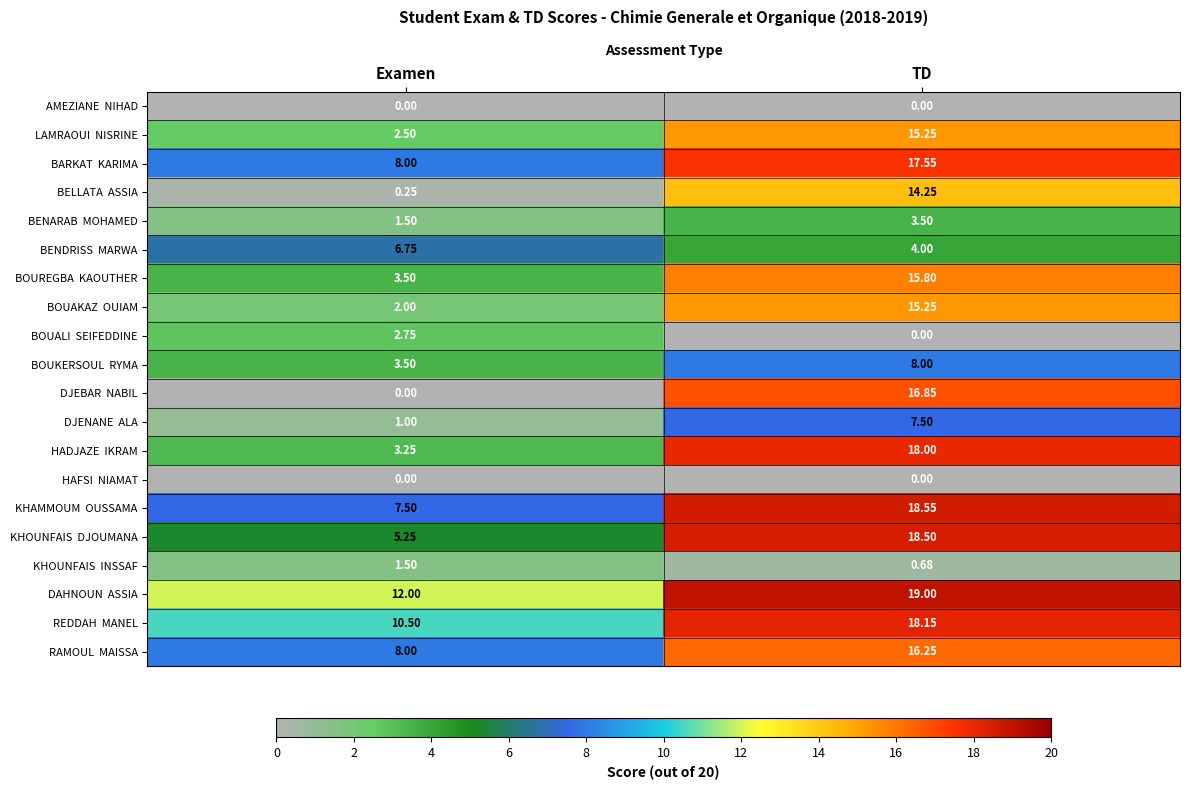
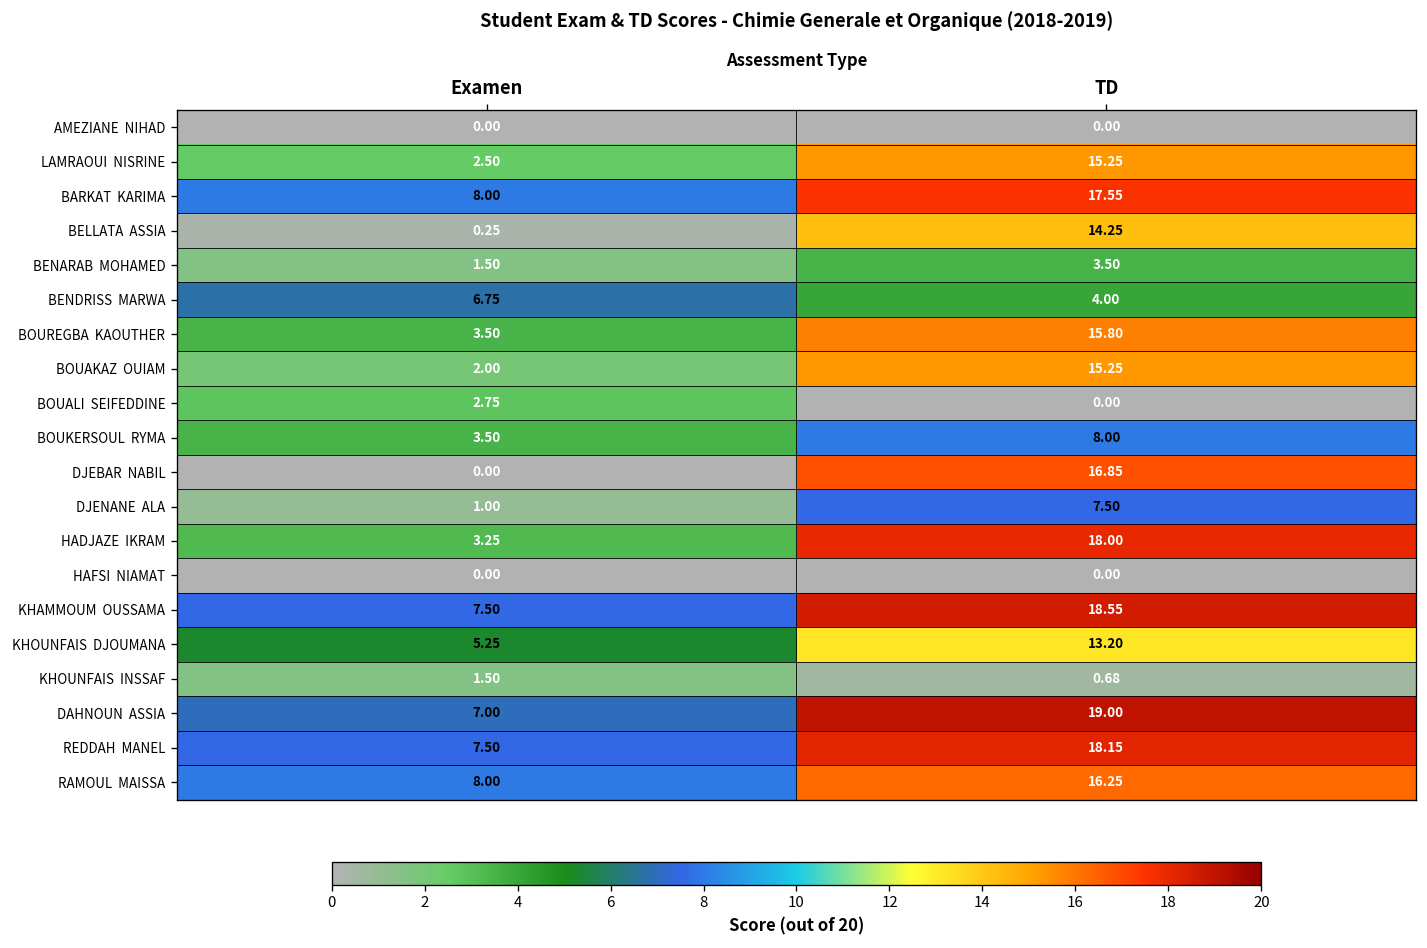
  {
    "AMEZIANE NIHAD": {
      "Examen": 0.00,
      "TD": 0.00
    },
    "LAMRAOUI NISRINE": {
      "Examen": 2.50,
      "TD": 15.25
    },
    "BARKAT KARIMA": {
      "Examen": 8.00,
      "TD": 17.55
    },
    "BELLATA ASSIA": {
      "Examen": 0.25,
      "TD": 14.25
    },
    "BENARAB MOHAMED": {
      "Examen": 1.50,
      "TD": 3.50
    },
    "BENDRISS MARWA": {
      "Examen": 6.75,
      "TD": 4.00
    },
    "BOUREGBA KAOUTHER": {
      "Examen": 3.50,
      "TD": 15.80
    },
    "BOUAKAZ OUIAM": {
      "Examen": 2.00,
      "TD": 15.25
    },
    "BOUALI SEIFEDDINE": {
      "Examen": 2.75,
      "TD": 0.00
    },
    "BOUKERSOUL RYMA": {
      "Examen": 3.50,
      "TD": 8.00
    },
    "DJEBAR NABIL": {
      "Examen": 0.00,
      "TD": 16.85
    },
    "DJENANE ALA": {
      "Examen": 1.00,
      "TD": 7.50
    },
    "HADJAZE IKRAM": {
      "Examen": 3.25,
      "TD": 18.00
    },
    "HAFSI NIAMAT": {
      "Examen": 0.00,
      "TD": 0.00
    },
    "KHAMMOUM OUSSAMA": {
      "Examen": 7.50,
      "TD": 18.55
    },
    "KHOUNFAIS DJOUMANA": {
      "Examen": 5.25,
-     "TD": 18.50
+     "TD": 13.20
    },
    "KHOUNFAIS INSSAF": {
      "Examen": 1.50,
      "TD": 0.68
    },
    "DAHNOUN ASSIA": {
-     "Examen": 12.00,
+     "Examen": 7.00,
      "TD": 19.00
    },
    "REDDAH MANEL": {
-     "Examen": 10.50,
+     "Examen": 7.50,
      "TD": 18.15
    },
    "RAMOUL MAISSA": {
      "Examen": 8.00,
      "TD": 16.25
    }
  }
